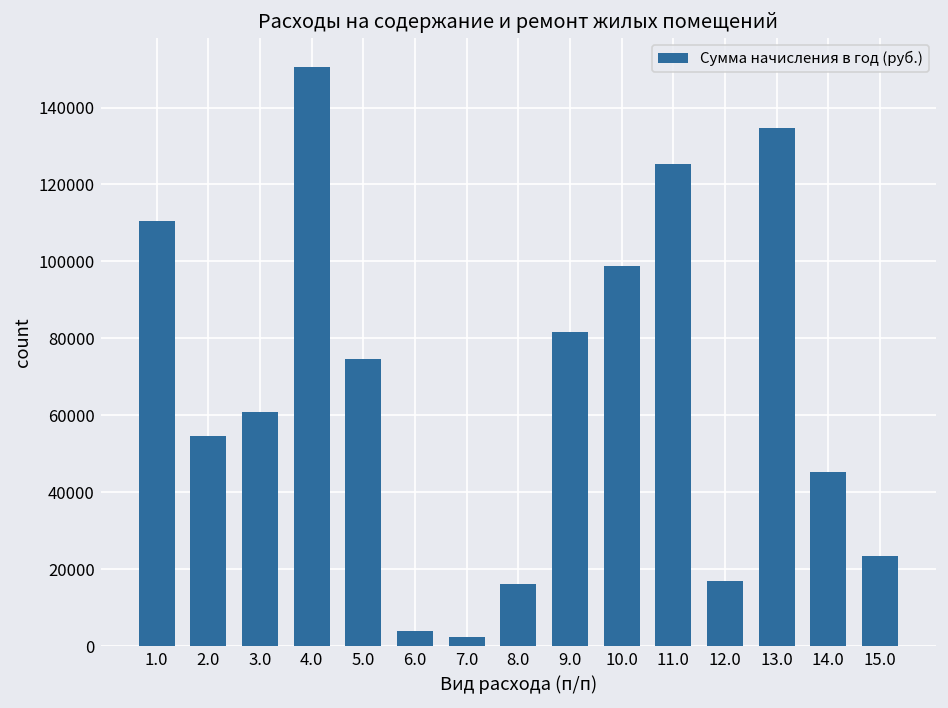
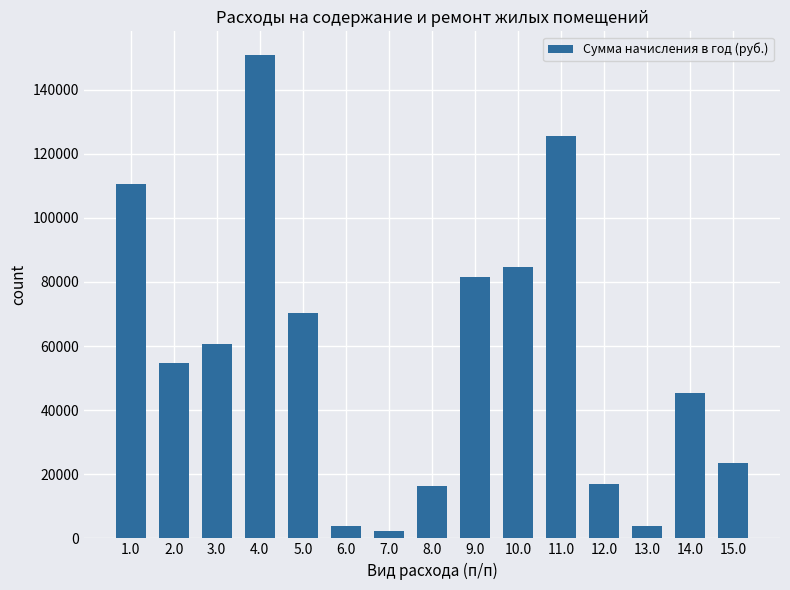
  {
    "1.0": 110000,
    "2.0": 55000,
    "3.0": 61000,
    "4.0": 151000,
-   "5.0": 75000,
+   "5.0": 70000,
    "6.0": 4000,
    "7.0": 2000,
    "8.0": 16000,
    "9.0": 82000,
-   "10.0": 99000,
+   "10.0": 85000,
    "11.0": 125000,
    "12.0": 17000,
-   "13.0": 135000,
+   "13.0": 4000,
    "14.0": 45000,
    "15.0": 23000
  }
